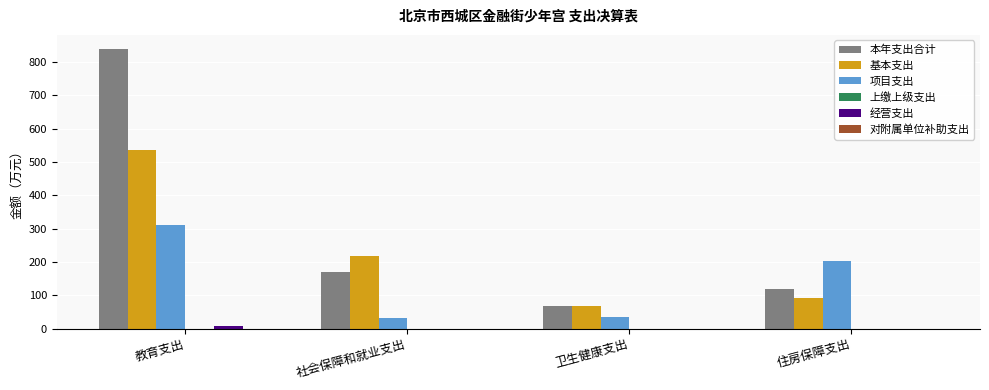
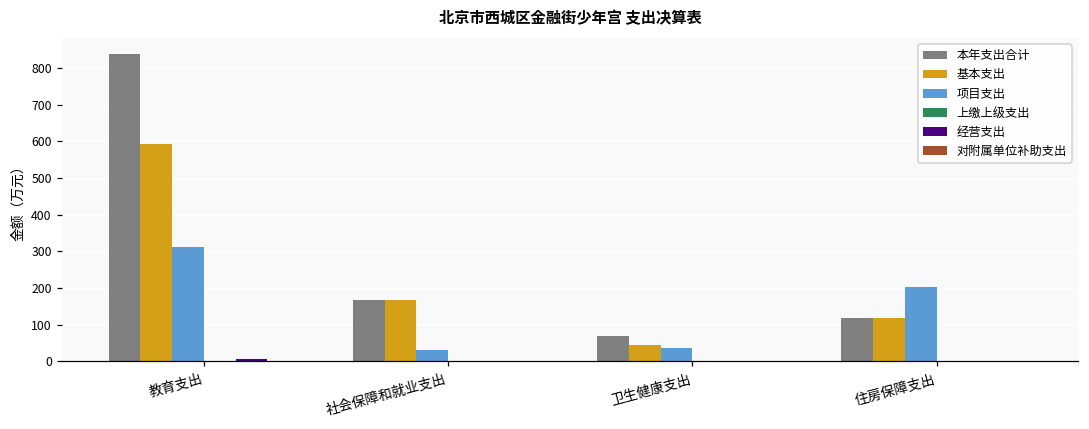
  {
    "本年支出合计": {
      "教育支出": 840,
      "社会保障和就业支出": 170,
      "卫生健康支出": 70,
      "住房保障支出": 120
    },
    "基本支出": {
-     "教育支出": 540,
-     "社会保障和就业支出": 220,
-     "卫生健康支出": 70,
-     "住房保障支出": 90
+     "教育支出": 590,
+     "社会保障和就业支出": 170,
+     "卫生健康支出": 40,
+     "住房保障支出": 120
    },
    "项目支出": {
      "教育支出": 310,
      "社会保障和就业支出": 30,
      "卫生健康支出": 40,
      "住房保障支出": 200
    },
    "上缴上级支出": {
      "教育支出": 0,
      "社会保障和就业支出": 0,
      "卫生健康支出": 0,
      "住房保障支出": 0
    },
    "经营支出": {
      "教育支出": 10,
      "社会保障和就业支出": 0,
      "卫生健康支出": 0,
      "住房保障支出": 0
    },
    "对附属单位补助支出": {
      "教育支出": 0,
      "社会保障和就业支出": 0,
      "卫生健康支出": 0,
      "住房保障支出": 0
    }
  }
